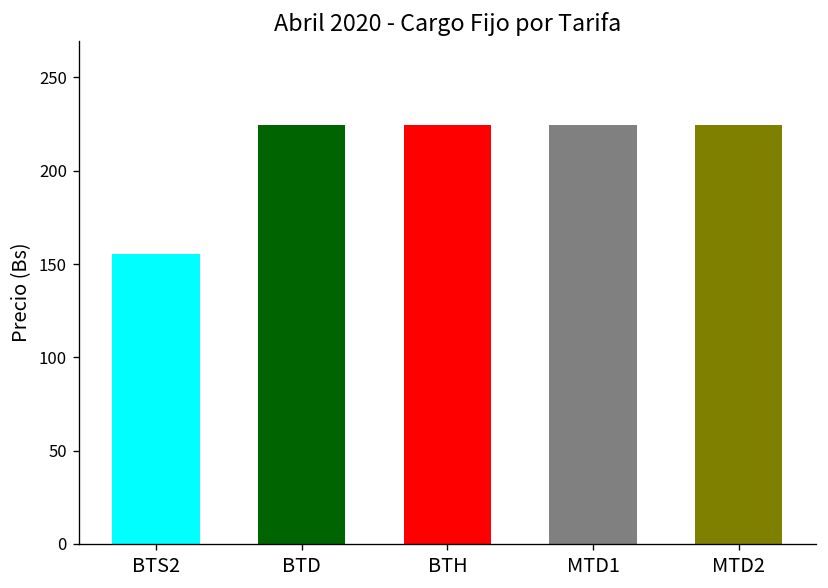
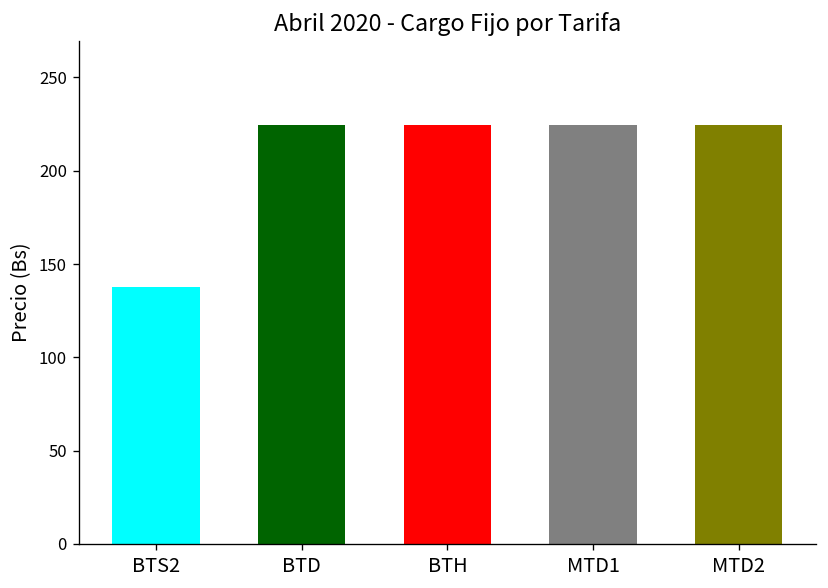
  {
-   "BTS2": 156,
+   "BTS2": 138,
    "BTD": 225,
    "BTH": 225,
    "MTD1": 225,
    "MTD2": 225
  }
